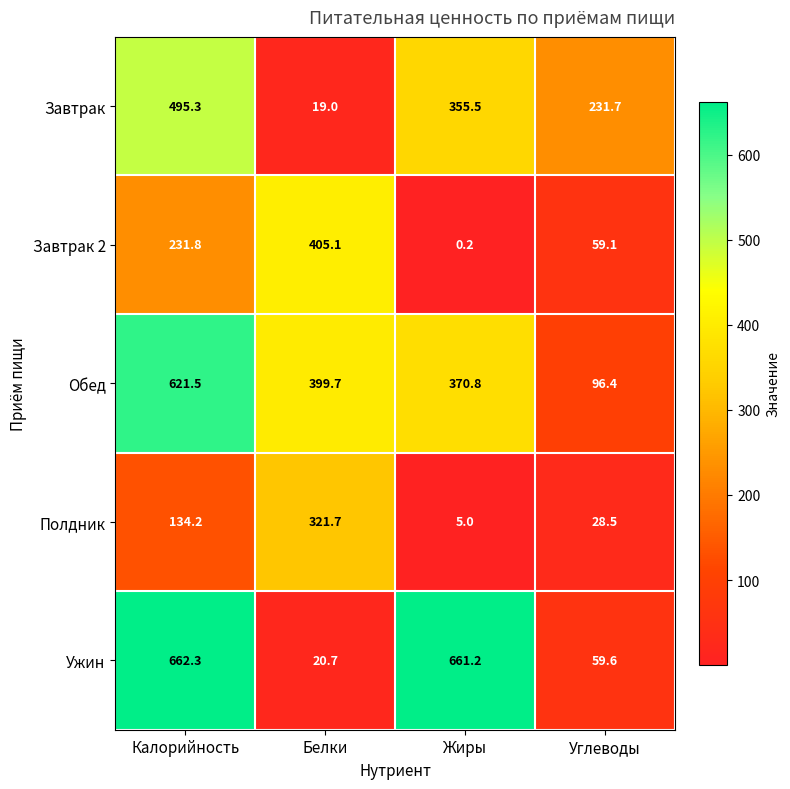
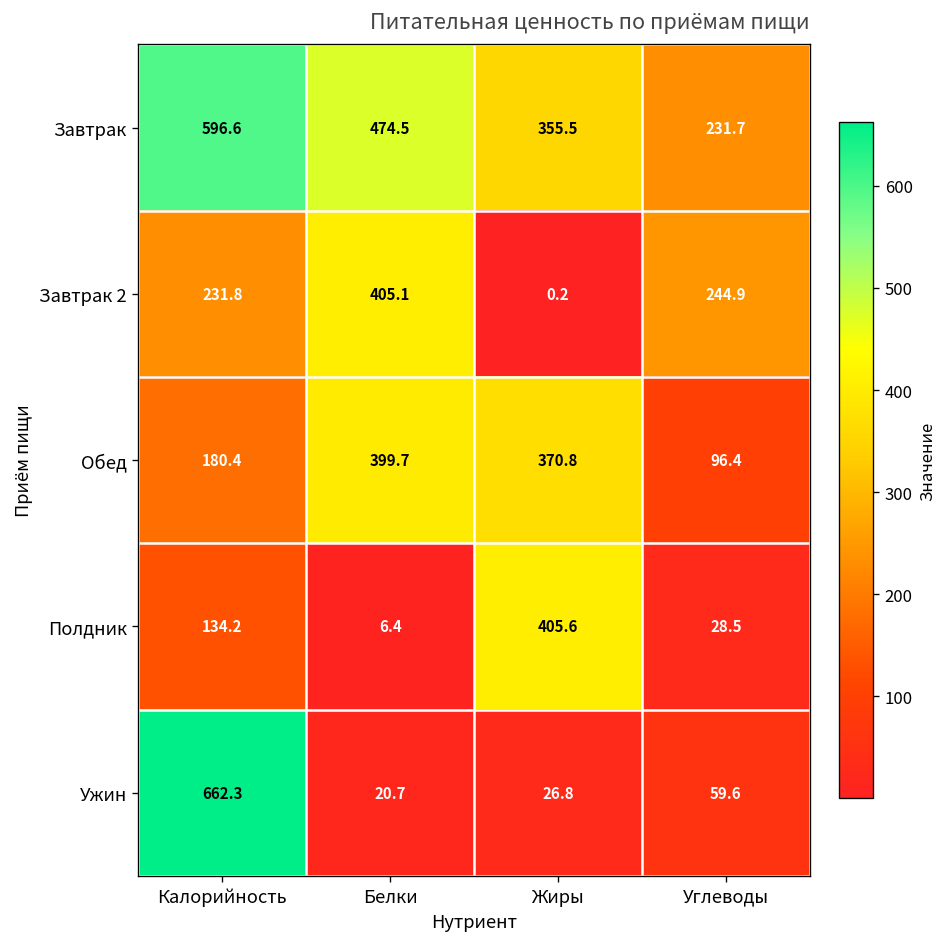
  {
    "Завтрак": {
-     "Калорийность": 495.3,
-     "Белки": 19.0,
+     "Калорийность": 596.6,
+     "Белки": 474.5,
      "Жиры": 355.5,
      "Углеводы": 231.7
    },
    "Завтрак 2": {
      "Калорийность": 231.8,
      "Белки": 405.1,
      "Жиры": 0.2,
-     "Углеводы": 59.1
+     "Углеводы": 244.9
    },
    "Обед": {
-     "Калорийность": 621.5,
+     "Калорийность": 180.4,
      "Белки": 399.7,
      "Жиры": 370.8,
      "Углеводы": 96.4
    },
    "Полдник": {
      "Калорийность": 134.2,
-     "Белки": 321.7,
-     "Жиры": 5.0,
+     "Белки": 6.4,
+     "Жиры": 405.6,
      "Углеводы": 28.5
    },
    "Ужин": {
      "Калорийность": 662.3,
      "Белки": 20.7,
-     "Жиры": 661.2,
+     "Жиры": 26.8,
      "Углеводы": 59.6
    }
  }
